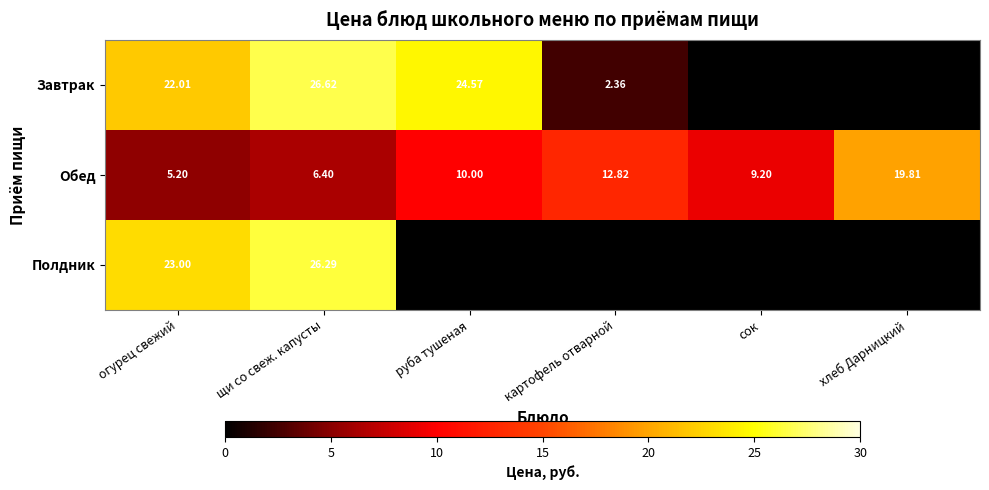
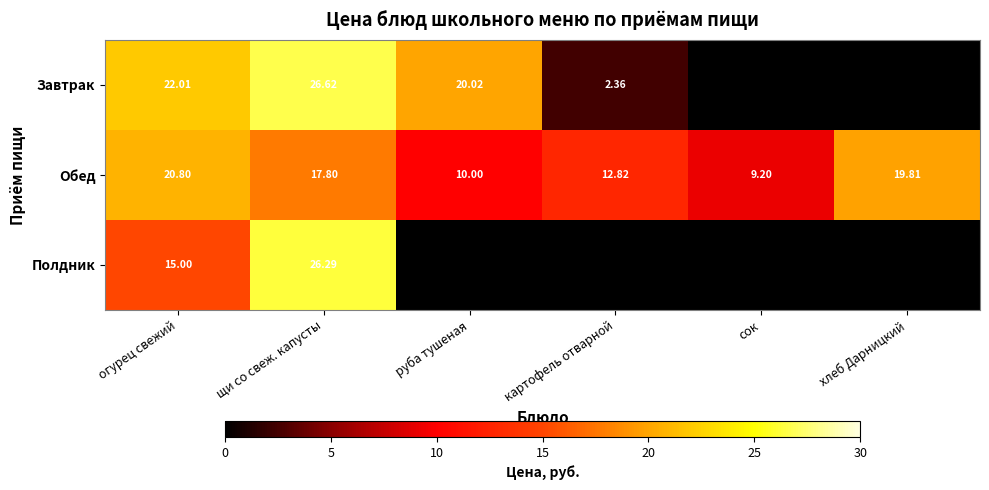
  {
    "Завтрак": {
      "огурец свежий": 22.01,
      "щи со свеж. капусты": 26.62,
-     "руба тушеная": 24.57,
+     "руба тушеная": 20.02,
      "картофель отварной": 2.36
    },
    "Обед": {
-     "огурец свежий": 5.20,
-     "щи со свеж. капусты": 6.40,
+     "огурец свежий": 20.80,
+     "щи со свеж. капусты": 17.80,
      "руба тушеная": 10.00,
      "картофель отварной": 12.82,
      "сок": 9.20,
      "хлеб Дарницкий": 19.81
    },
    "Полдник": {
-     "огурец свежий": 23.00,
+     "огурец свежий": 15.00,
      "щи со свеж. капусты": 26.29
    }
  }
